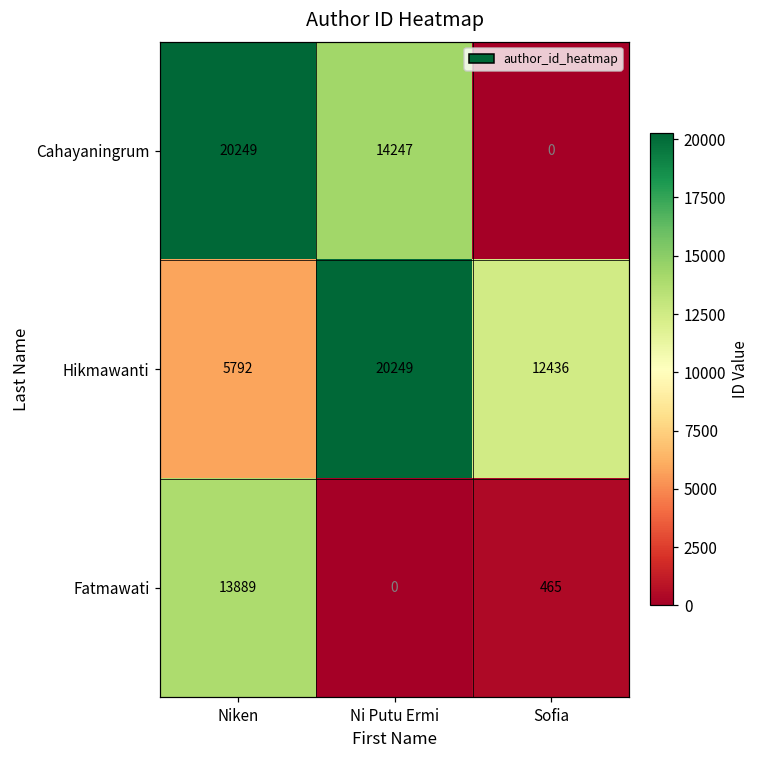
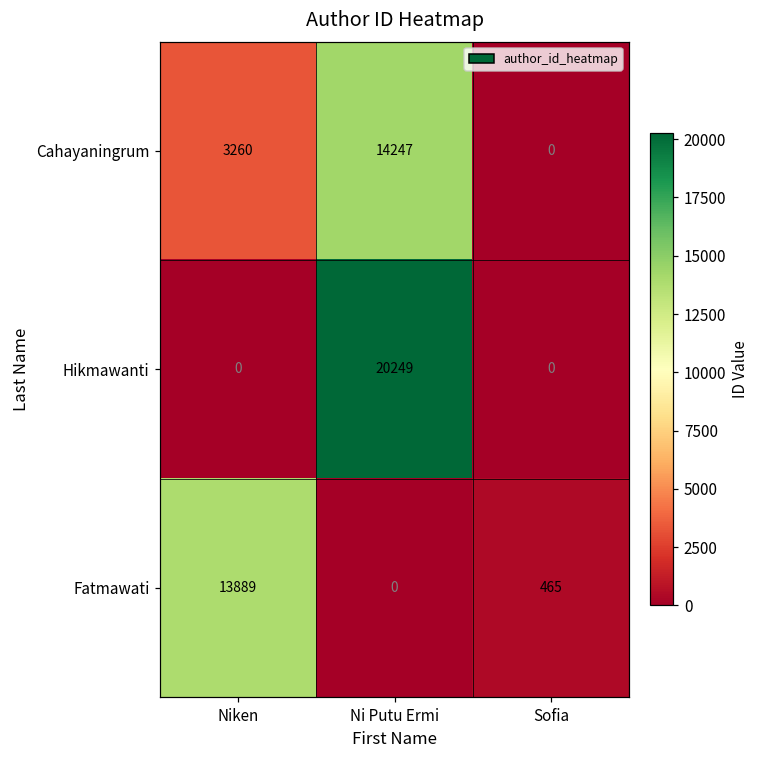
  {
    "Cahayaningrum": {
-     "Niken": 20249,
+     "Niken": 3260,
      "Ni Putu Ermi": 14247,
      "Sofia": 0
    },
    "Hikmawanti": {
-     "Niken": 5792,
+     "Niken": 0,
      "Ni Putu Ermi": 20249,
-     "Sofia": 12436
+     "Sofia": 0
    },
    "Fatmawati": {
      "Niken": 13889,
      "Ni Putu Ermi": 0,
      "Sofia": 465
    }
  }
